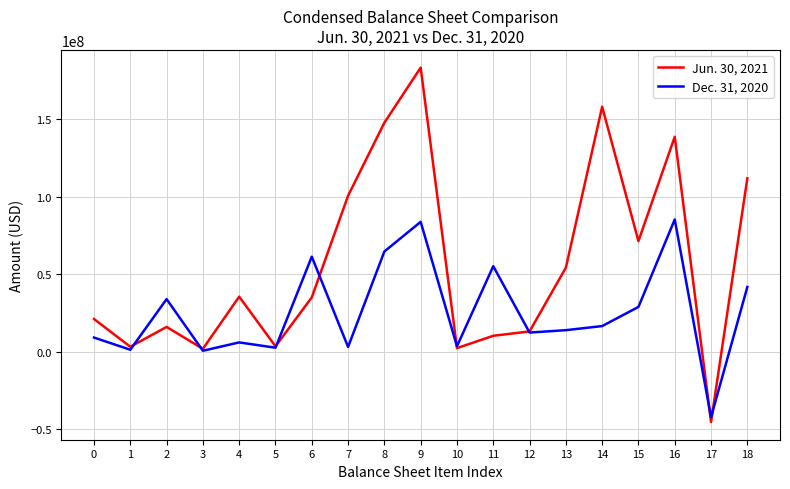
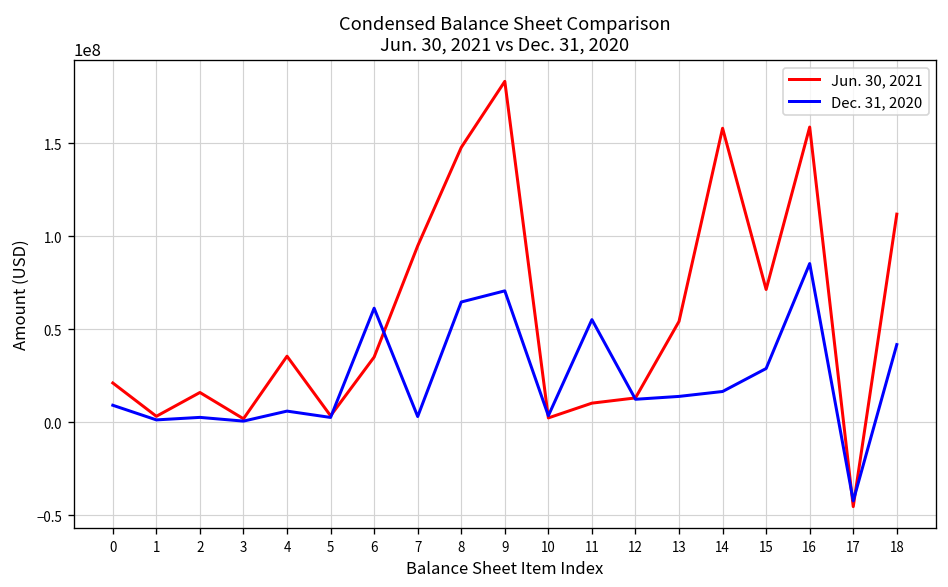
  {
    "Jun. 30, 2021": {
      "0": 21000000,
      "1": 3000000,
      "2": 16000000,
      "4": 36000000,
      "6": 35000000,
-     "7": 101000000,
+     "7": 95000000,
      "8": 148000000,
      "9": 183000000,
      "11": 10000000,
      "13": 54000000,
      "14": 158000000,
      "15": 71000000,
-     "16": 139000000,
+     "16": 159000000,
      "17": -45000000,
      "18": 112000000
    },
    "Dec. 31, 2020": {
      "0": 9000000,
      "1": 1000000,
-     "2": 34000000,
+     "2": 3000000,
      "4": 6000000,
      "6": 61000000,
      "7": 3000000,
      "8": 65000000,
-     "9": 84000000,
+     "9": 71000000,
      "11": 55000000,
      "13": 14000000,
      "14": 17000000,
      "15": 29000000,
      "16": 85000000,
      "17": -42000000,
      "18": 42000000
    }
  }
